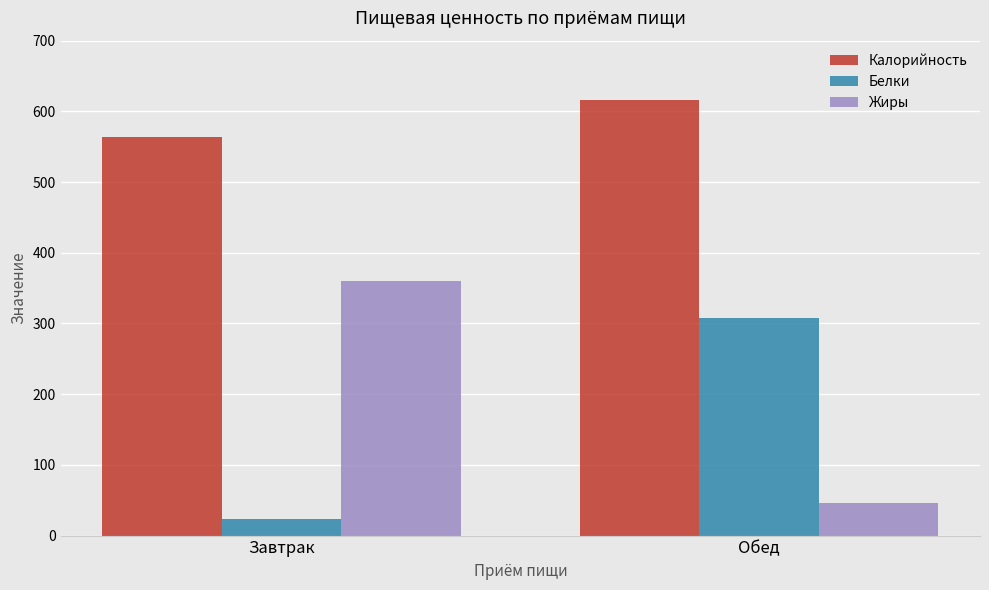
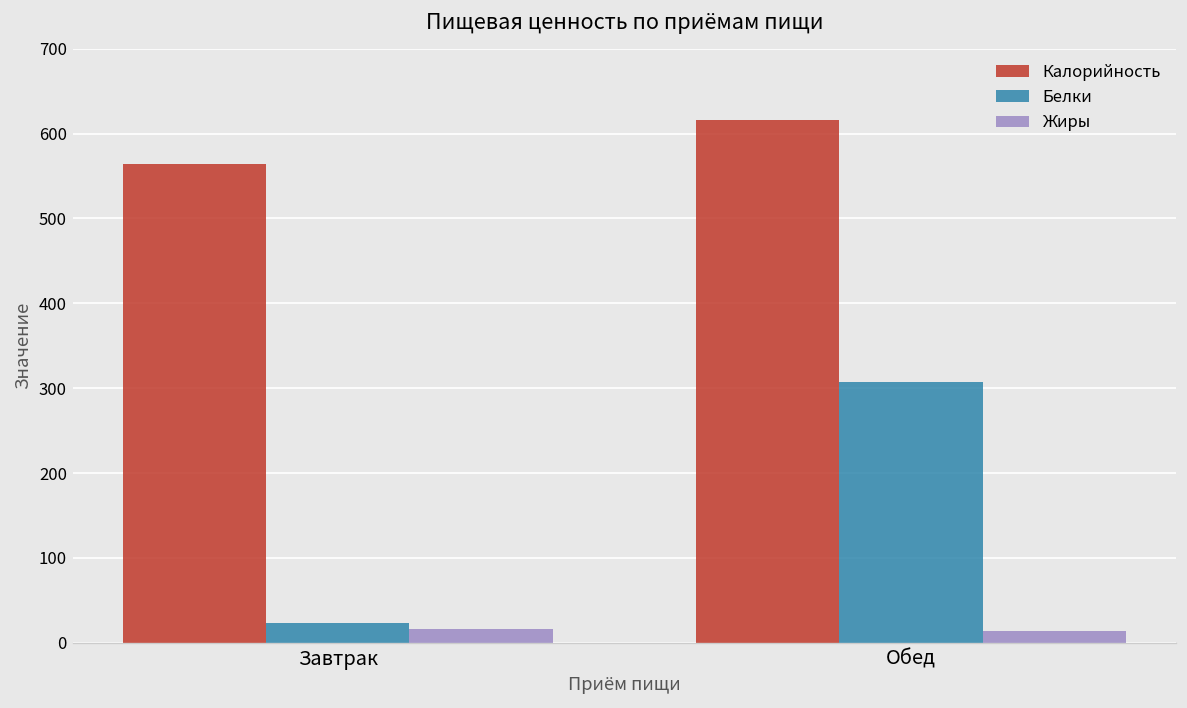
  {
    "Калорийность": {
      "Завтрак": 560,
      "Обед": 620
    },
    "Белки": {
      "Завтрак": 20,
      "Обед": 310
    },
    "Жиры": {
-     "Завтрак": 360,
-     "Обед": 50
+     "Завтрак": 20,
+     "Обед": 10
    }
  }
